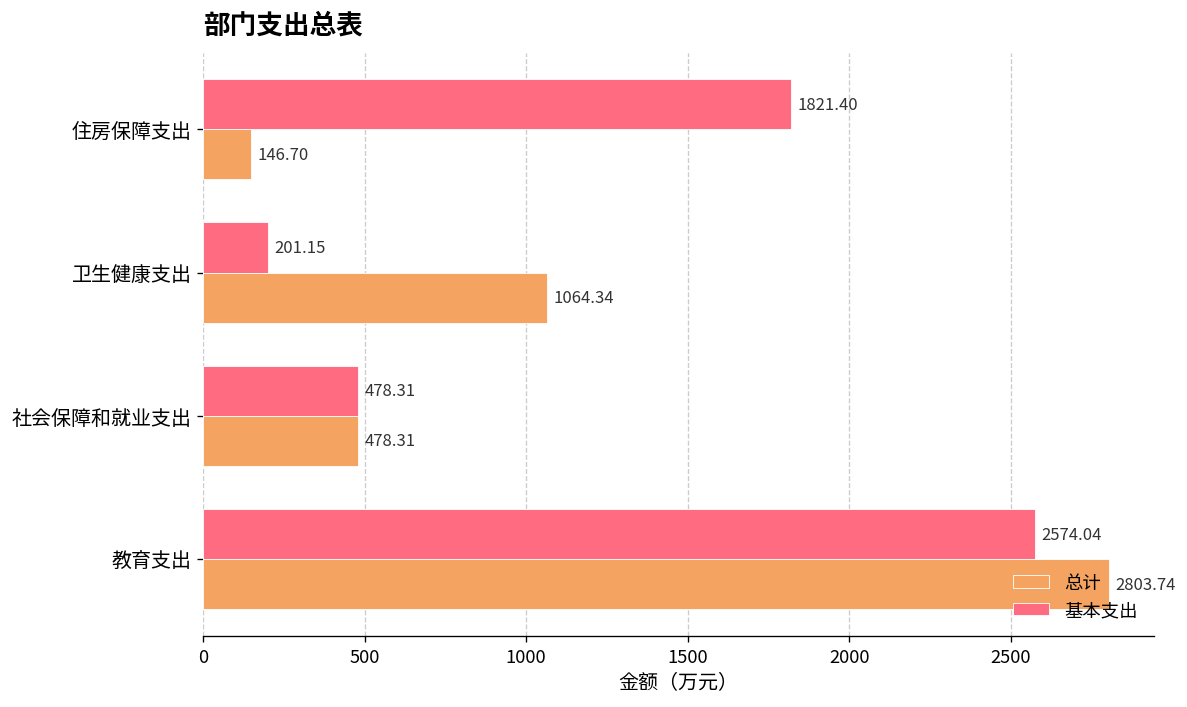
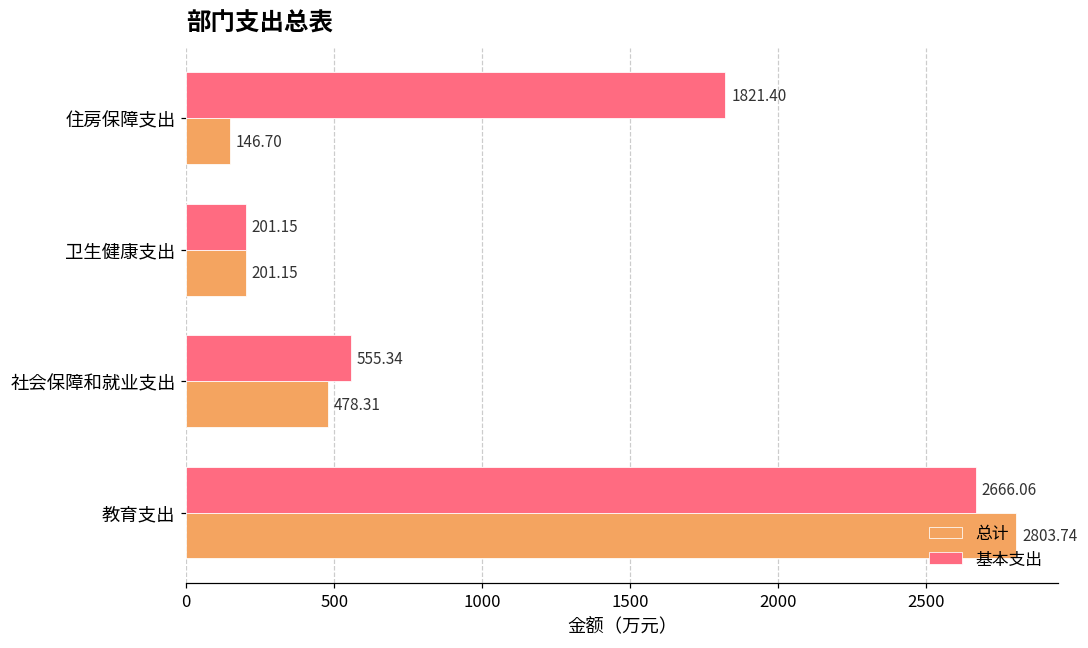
  {
    "总计": {
      "住房保障支出": 146.70,
-     "卫生健康支出": 1064.34,
+     "卫生健康支出": 201.15,
      "社会保障和就业支出": 478.31,
      "教育支出": 2803.74
    },
    "基本支出": {
      "住房保障支出": 1821.40,
      "卫生健康支出": 201.15,
-     "社会保障和就业支出": 478.31,
-     "教育支出": 2574.04
+     "社会保障和就业支出": 555.34,
+     "教育支出": 2666.06
    }
  }
